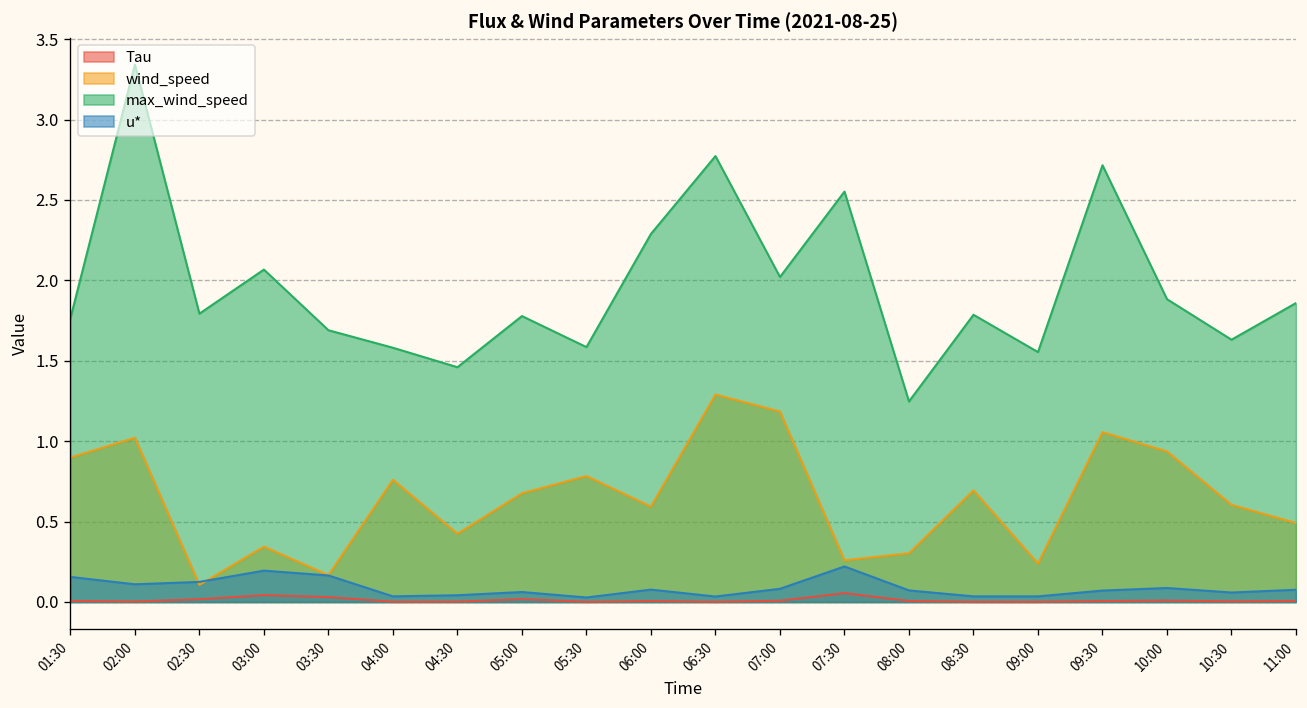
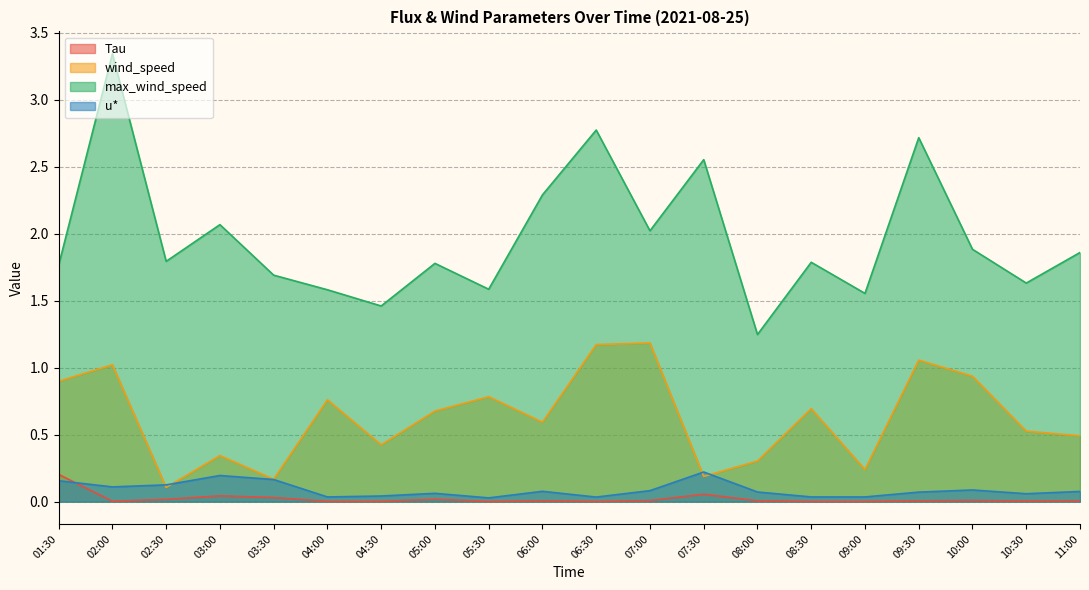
  {
    "Tau": {
-     "01:30": 0.01,
+     "01:30": 0.20,
      "02:00": 0.00,
      "02:30": 0.02,
      "03:00": 0.04,
      "03:30": 0.03,
      "04:00": 0.00,
      "04:30": 0.00,
      "05:00": 0.02,
      "05:30": 0.00,
      "06:00": 0.01,
      "06:30": 0.00,
      "07:00": 0.01,
      "07:30": 0.06,
      "08:00": 0.01,
      "08:30": 0.00,
      "09:00": 0.00,
      "09:30": 0.01,
      "10:00": 0.01,
      "10:30": 0.00,
      "11:00": 0.01
    },
    "wind_speed": {
      "01:30": 0.90,
      "02:00": 1.02,
      "03:00": 0.34,
      "04:00": 0.76,
      "04:30": 0.42,
      "05:00": 0.68,
      "05:30": 0.78,
      "06:00": 0.59,
-     "06:30": 1.29,
+     "06:30": 1.17,
      "07:00": 1.18,
-     "07:30": 0.26,
+     "07:30": 0.19,
      "08:00": 0.30,
      "08:30": 0.69,
      "09:00": 0.24,
      "09:30": 1.06,
      "10:00": 0.94,
-     "10:30": 0.60,
+     "10:30": 0.53,
      "11:00": 0.49
    },
    "max_wind_speed": {
      "01:30": 1.76,
      "02:30": 1.79,
      "03:00": 2.07,
      "03:30": 1.69,
      "04:00": 1.58,
      "04:30": 1.46,
      "05:00": 1.78,
      "05:30": 1.59,
      "06:00": 2.29,
      "06:30": 2.77,
      "07:00": 2.02,
      "07:30": 2.55,
      "08:00": 1.25,
      "08:30": 1.79,
      "09:00": 1.55,
      "09:30": 2.72,
      "10:00": 1.88,
      "10:30": 1.63,
      "11:00": 1.86
    },
    "u*": {
      "01:30": 0.16,
      "02:00": 0.11,
      "03:00": 0.20,
      "04:00": 0.04,
      "04:30": 0.04,
      "05:00": 0.06,
      "05:30": 0.03,
      "06:00": 0.08,
      "06:30": 0.03,
      "07:00": 0.08,
      "07:30": 0.22,
      "08:00": 0.07,
      "08:30": 0.04,
      "09:00": 0.04,
      "09:30": 0.07,
      "10:00": 0.09,
      "10:30": 0.06,
      "11:00": 0.08
    }
  }
